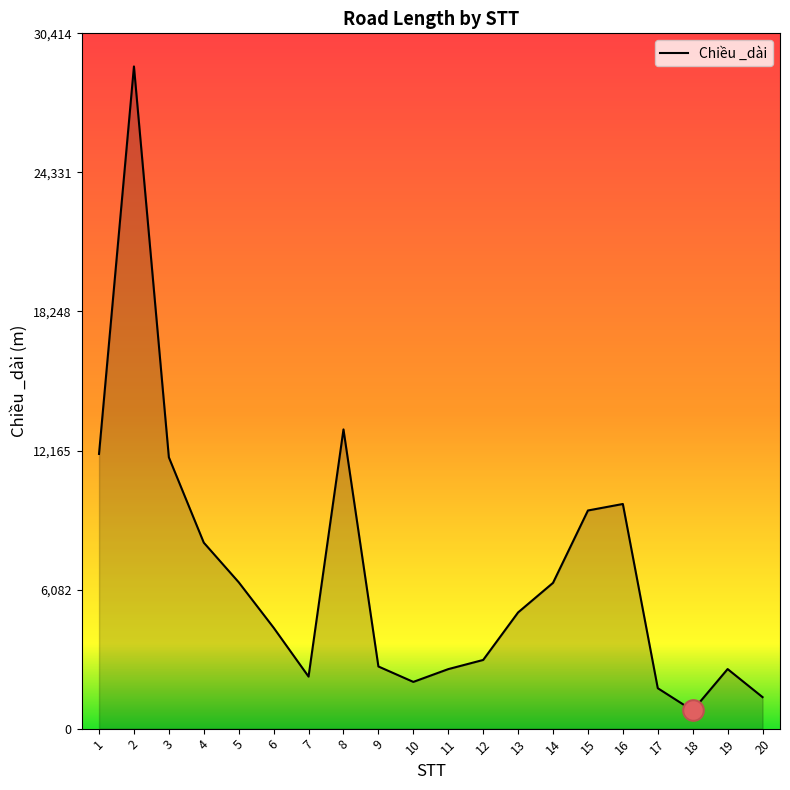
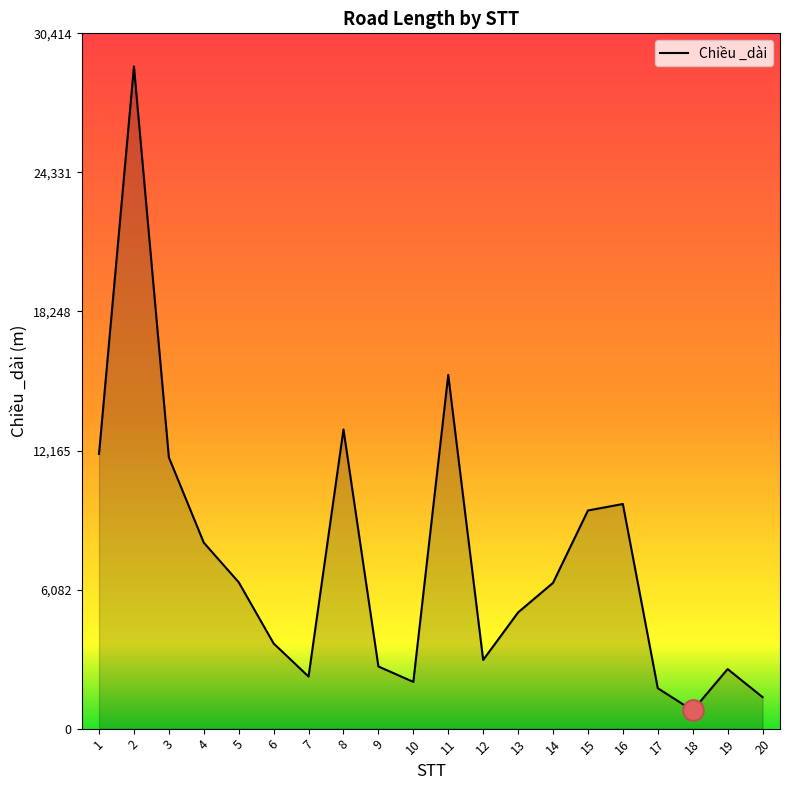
  {
    "Chiều _dài": {
      "1": "12,000",
      "2": "29,000",
      "3": "11,900",
      "4": "8,100",
      "5": "6,400",
-     "6": "4,400",
+     "6": "3,700",
      "7": "2,300",
      "8": "13,100",
      "9": "2,700",
      "10": "2,000",
-     "11": "2,600",
+     "11": "15,500",
      "12": "3,000",
      "13": "5,100",
      "14": "6,400",
      "15": "9,500",
      "16": "9,800",
      "17": "1,800",
      "19": "2,600",
      "20": "1,400"
    }
  }
